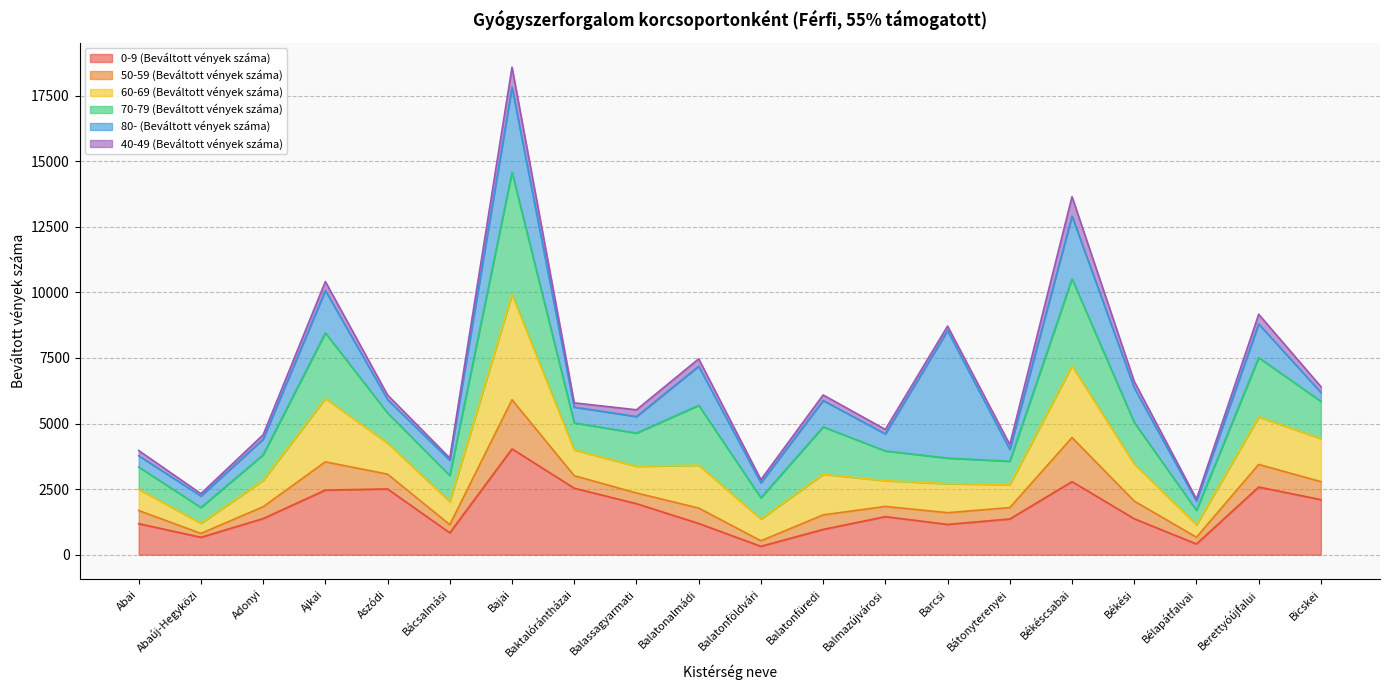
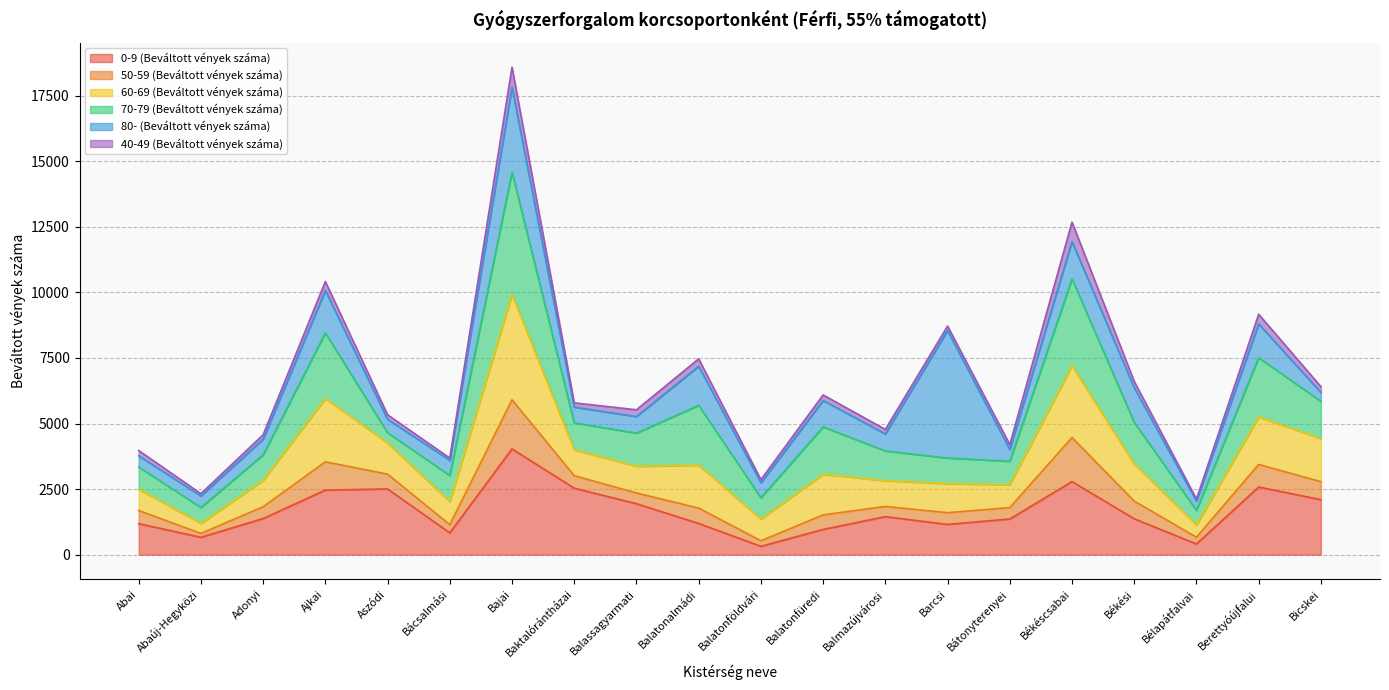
  {
    "60-69 (Beváltott vények száma)": {
      "Abai": 800,
      "Abaúj-Hegyközi": 400,
      "Adonyi": 1000,
      "Ajkai": 2400,
      "Aszódi": 1200,
      "Bácsalmási": 900,
      "Bajai": 4000,
      "Baktalórántházai": 1000,
      "Balassagyarmati": 1000,
      "Balatonalmádi": 1600,
      "Balatonföldvári": 800,
      "Balatonfüredi": 1500,
      "Balmazújvárosi": 1000,
      "Barcsi": 1100,
      "Bátonyterenyei": 900,
      "Békéscsabai": 2700,
      "Békési": 1400,
      "Bélapátfalvai": 500,
      "Berettyóújfalui": 1800,
      "Bicskei": 1600
    },
    "70-79 (Beváltott vények száma)": {
      "Abai": 900,
      "Abaúj-Hegyközi": 600,
      "Adonyi": 1000,
      "Ajkai": 2500,
-     "Aszódi": 1100,
+     "Aszódi": 400,
      "Bácsalmási": 1000,
      "Bajai": 4700,
      "Baktalórántházai": 1000,
      "Balassagyarmati": 1300,
      "Balatonalmádi": 2300,
      "Balatonföldvári": 800,
      "Balatonfüredi": 1800,
      "Balmazújvárosi": 1100,
      "Barcsi": 1000,
      "Bátonyterenyei": 900,
      "Békéscsabai": 3300,
      "Békési": 1600,
      "Bélapátfalvai": 600,
      "Berettyóújfalui": 2300,
      "Bicskei": 1400
    },
    "80- (Beváltott vények száma)": {
      "Abai": 400,
      "Adonyi": 600,
      "Ajkai": 1600,
      "Aszódi": 500,
      "Bajai": 3200,
      "Baktalórántházai": 600,
      "Balassagyarmati": 600,
      "Balatonalmádi": 1500,
      "Balatonföldvári": 600,
      "Balatonfüredi": 1000,
      "Balmazújvárosi": 700,
      "Barcsi": 4900,
      "Bátonyterenyei": 500,
-     "Békéscsabai": 2400,
+     "Békéscsabai": 1400,
      "Békési": 1300,
      "Berettyóújfalui": 1300,
      "Bicskei": 300
    },
    "40-49 (Beváltott vények száma)": {
      "Abai": 200,
      "Adonyi": 200,
      "Ajkai": 300,
      "Aszódi": 200,
      "Bajai": 800,
      "Baktalórántházai": 200,
      "Balassagyarmati": 300,
      "Balatonalmádi": 300,
      "Balatonföldvári": 100,
      "Balatonfüredi": 200,
      "Balmazújvárosi": 200,
      "Barcsi": 200,
      "Bátonyterenyei": 200,
      "Békéscsabai": 700,
      "Békési": 200,
      "Berettyóújfalui": 400,
      "Bicskei": 200
    }
  }
